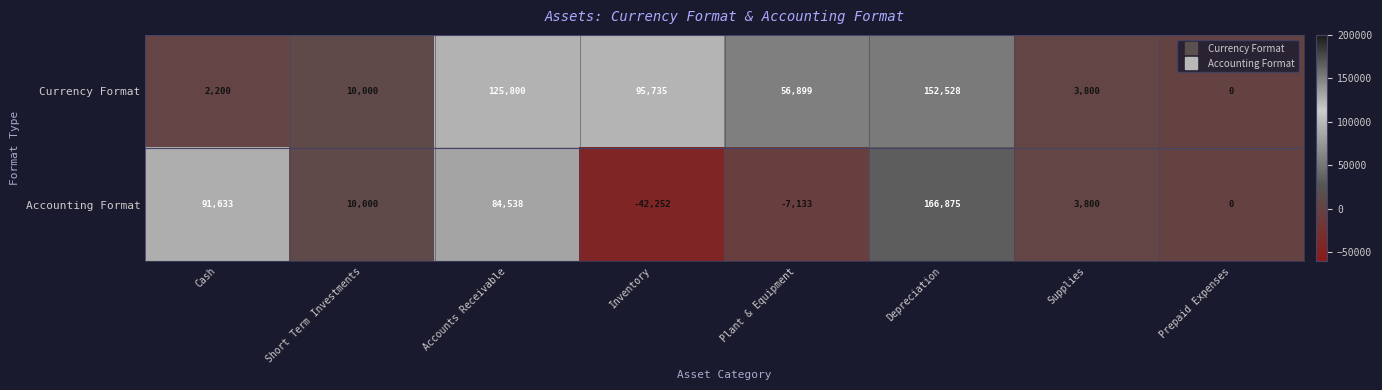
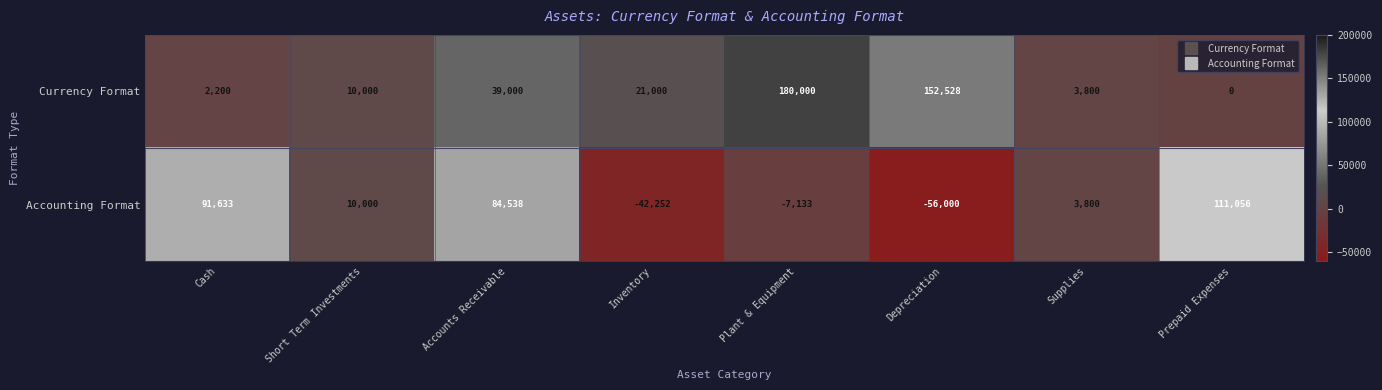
  {
    "Currency Format": {
      "Cash": "2,200",
      "Short Term Investments": "10,000",
-     "Accounts Receivable": "125,800",
-     "Inventory": "95,735",
-     "Plant & Equipment": "56,899",
+     "Accounts Receivable": "39,000",
+     "Inventory": "21,000",
+     "Plant & Equipment": "180,000",
      "Depreciation": "152,528",
      "Supplies": "3,800",
      "Prepaid Expenses": "0"
    },
    "Accounting Format": {
      "Cash": "91,633",
      "Short Term Investments": "10,000",
      "Accounts Receivable": "84,538",
      "Inventory": "-42,252",
      "Plant & Equipment": "-7,133",
-     "Depreciation": "166,875",
+     "Depreciation": "-56,000",
      "Supplies": "3,800",
-     "Prepaid Expenses": "0"
+     "Prepaid Expenses": "111,056"
    }
  }
